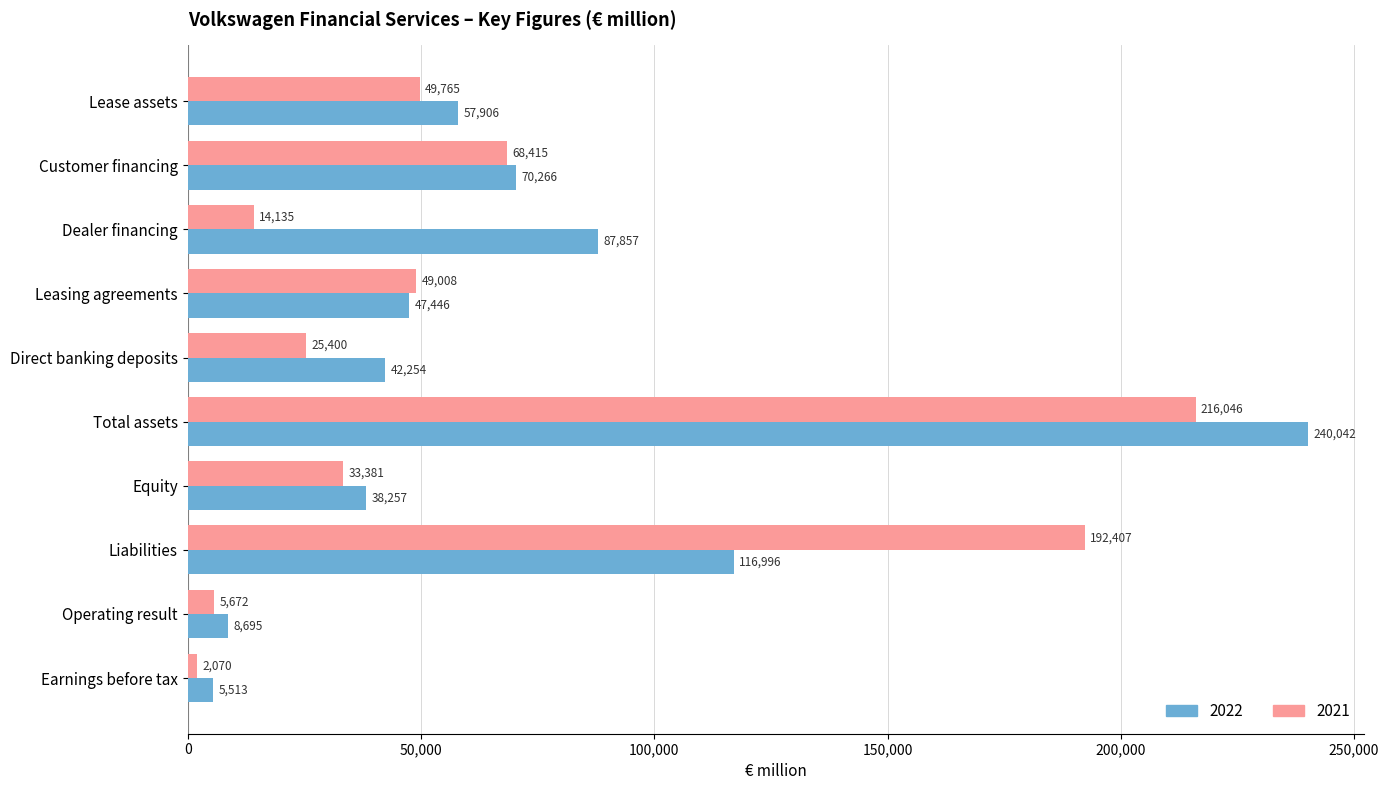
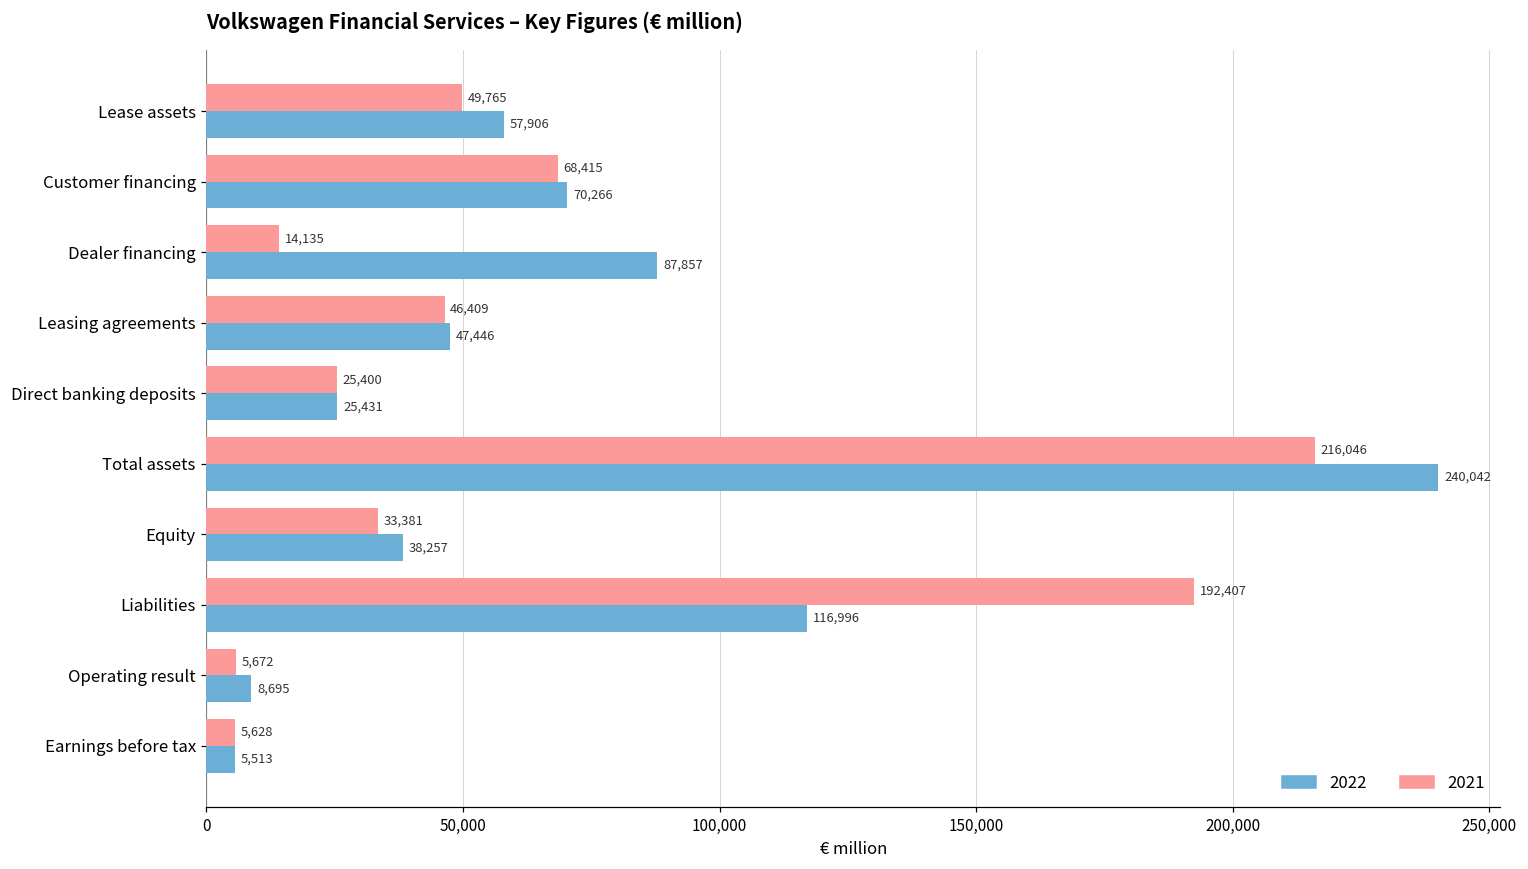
  {
    "2022": {
      "Lease assets": "57,906",
      "Customer financing": "70,266",
      "Dealer financing": "87,857",
      "Leasing agreements": "47,446",
-     "Direct banking deposits": "42,254",
+     "Direct banking deposits": "25,431",
      "Total assets": "240,042",
      "Equity": "38,257",
      "Liabilities": "116,996",
      "Operating result": "8,695",
      "Earnings before tax": "5,513"
    },
    "2021": {
      "Lease assets": "49,765",
      "Customer financing": "68,415",
      "Dealer financing": "14,135",
-     "Leasing agreements": "49,008",
+     "Leasing agreements": "46,409",
      "Direct banking deposits": "25,400",
      "Total assets": "216,046",
      "Equity": "33,381",
      "Liabilities": "192,407",
      "Operating result": "5,672",
-     "Earnings before tax": "2,070"
+     "Earnings before tax": "5,628"
    }
  }
